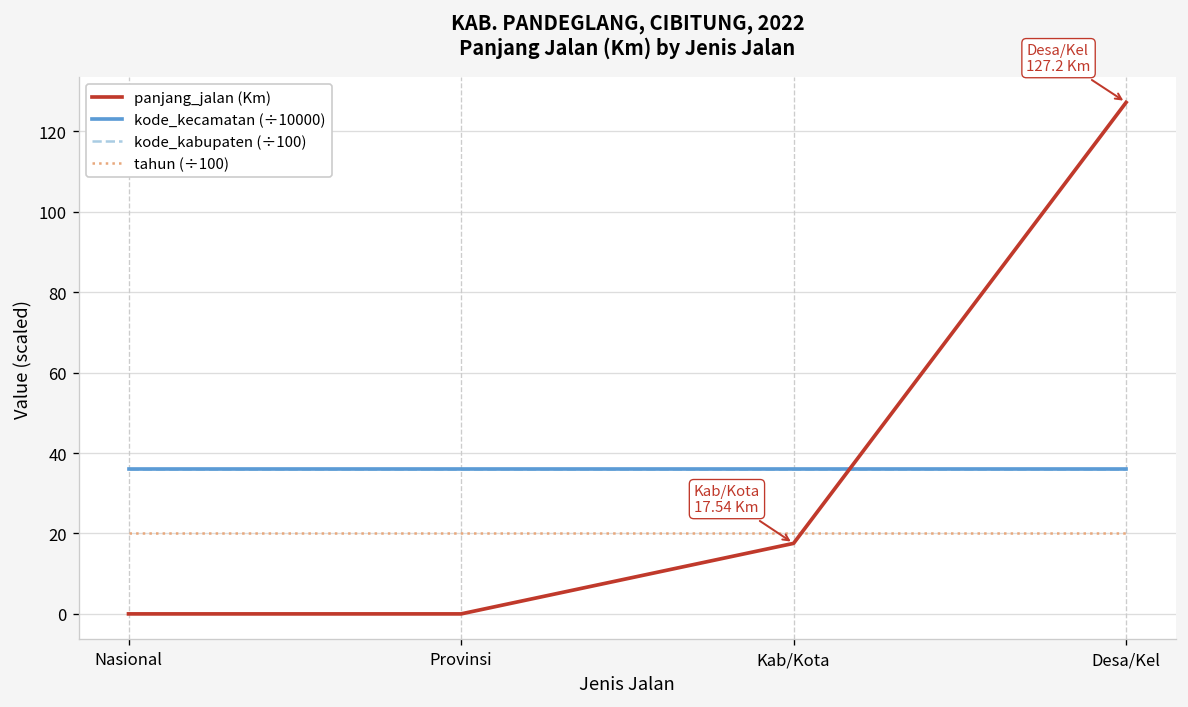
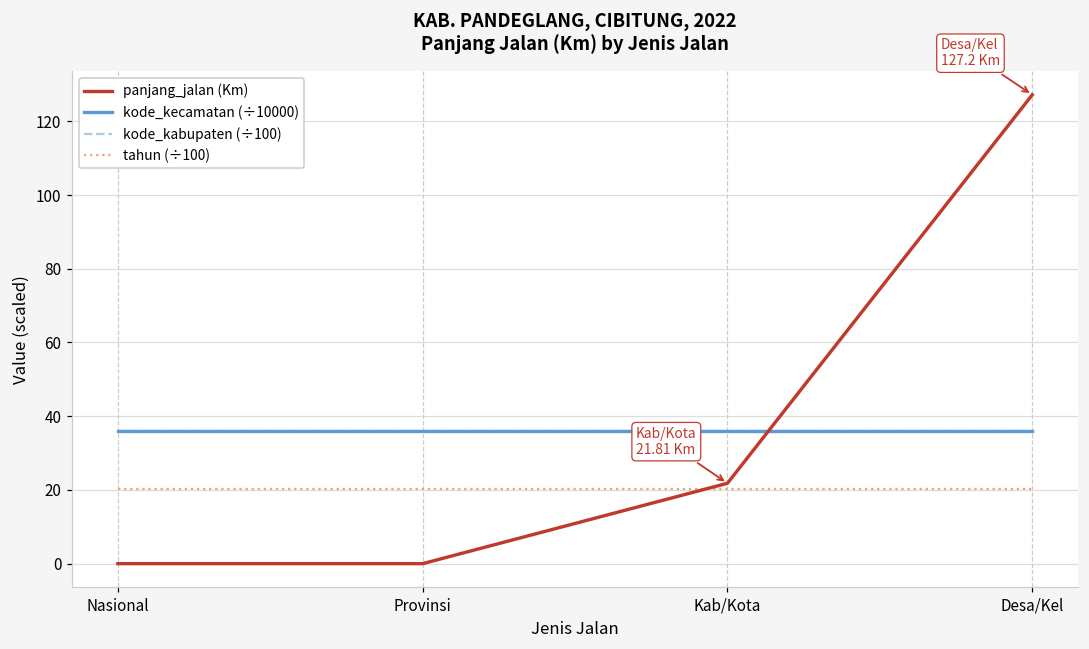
  {
    "panjang_jalan (Km)": {
-     "Kab/Kota": 17.54
+     "Kab/Kota": 21.81
    },
    "kode_kabupaten (÷100)": {
      "Nasional": 36,
      "Provinsi": 36,
      "Kab/Kota": 36,
      "Desa/Kel": 36
    },
    "tahun (÷100)": {
      "Nasional": 20,
      "Provinsi": 20,
      "Desa/Kel": 20
    }
  }
